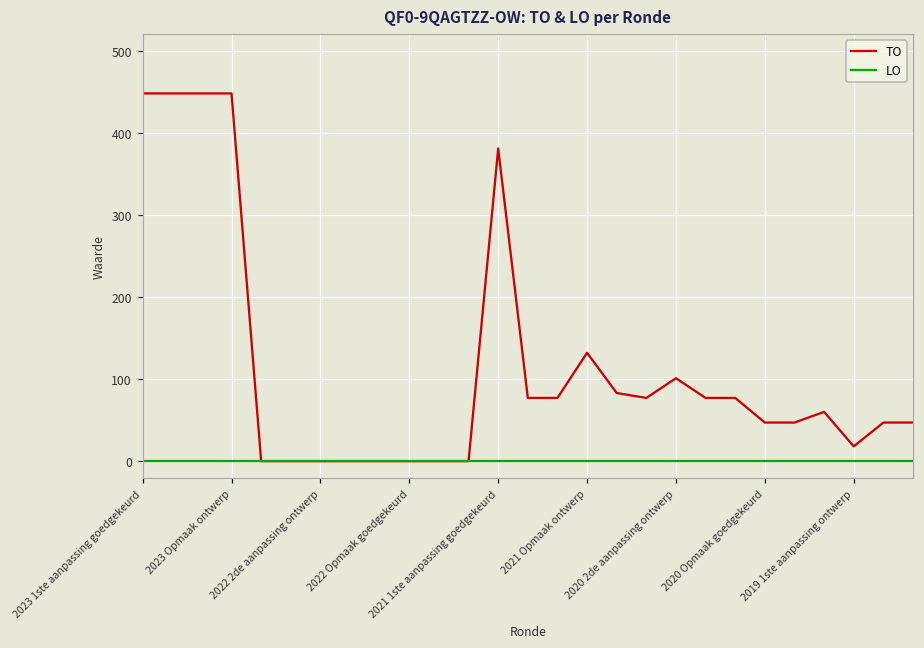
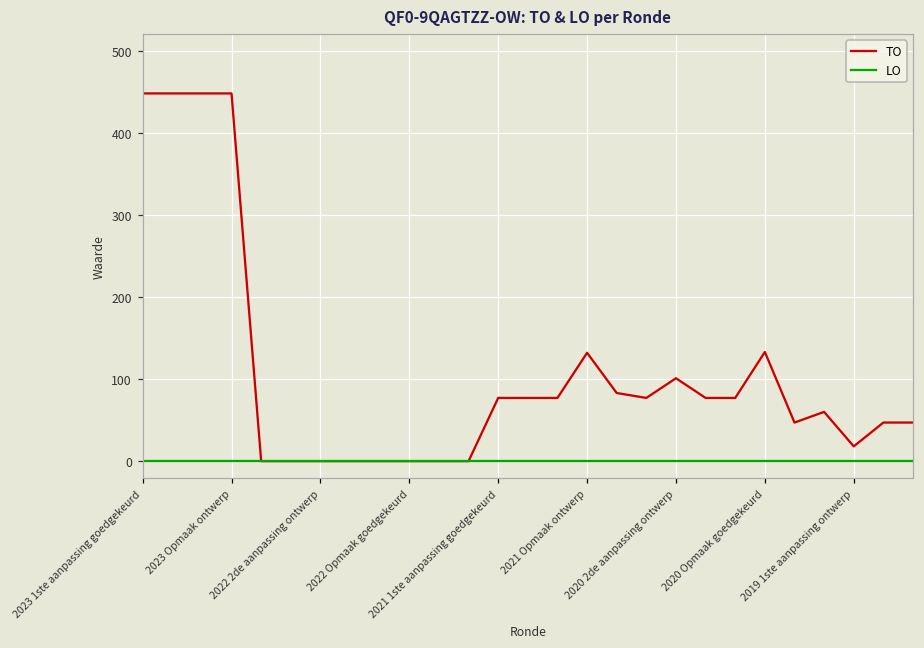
  {
    "TO": {
      "2023 1ste aanpassing goedgekeurd": 450,
      "2023 Opmaak ontwerp": 450,
-     "2021 1ste aanpassing goedgekeurd": 380,
+     "2021 1ste aanpassing goedgekeurd": 80,
      "2021 Opmaak ontwerp": 130,
      "2020 2de aanpassing ontwerp": 100,
-     "2020 Opmaak goedgekeurd": 50,
+     "2020 Opmaak goedgekeurd": 130,
      "2019 1ste aanpassing ontwerp": 20
    },
    "LO": {
      "2023 1ste aanpassing goedgekeurd": 0,
      "2023 Opmaak ontwerp": 0,
      "2021 1ste aanpassing goedgekeurd": 0,
      "2021 Opmaak ontwerp": 0,
      "2020 2de aanpassing ontwerp": 0,
      "2020 Opmaak goedgekeurd": 0,
      "2019 1ste aanpassing ontwerp": 0
    }
  }
